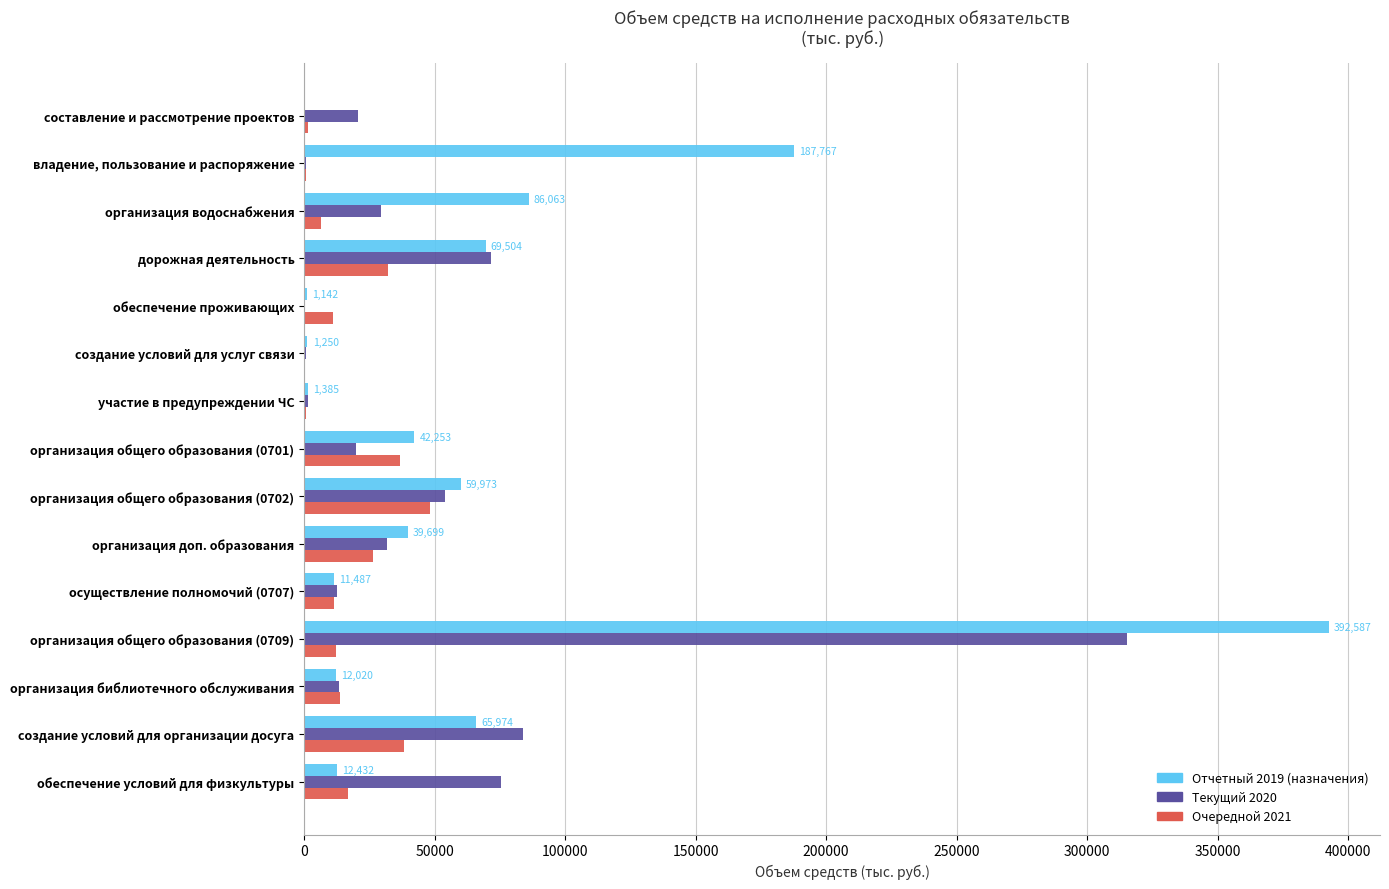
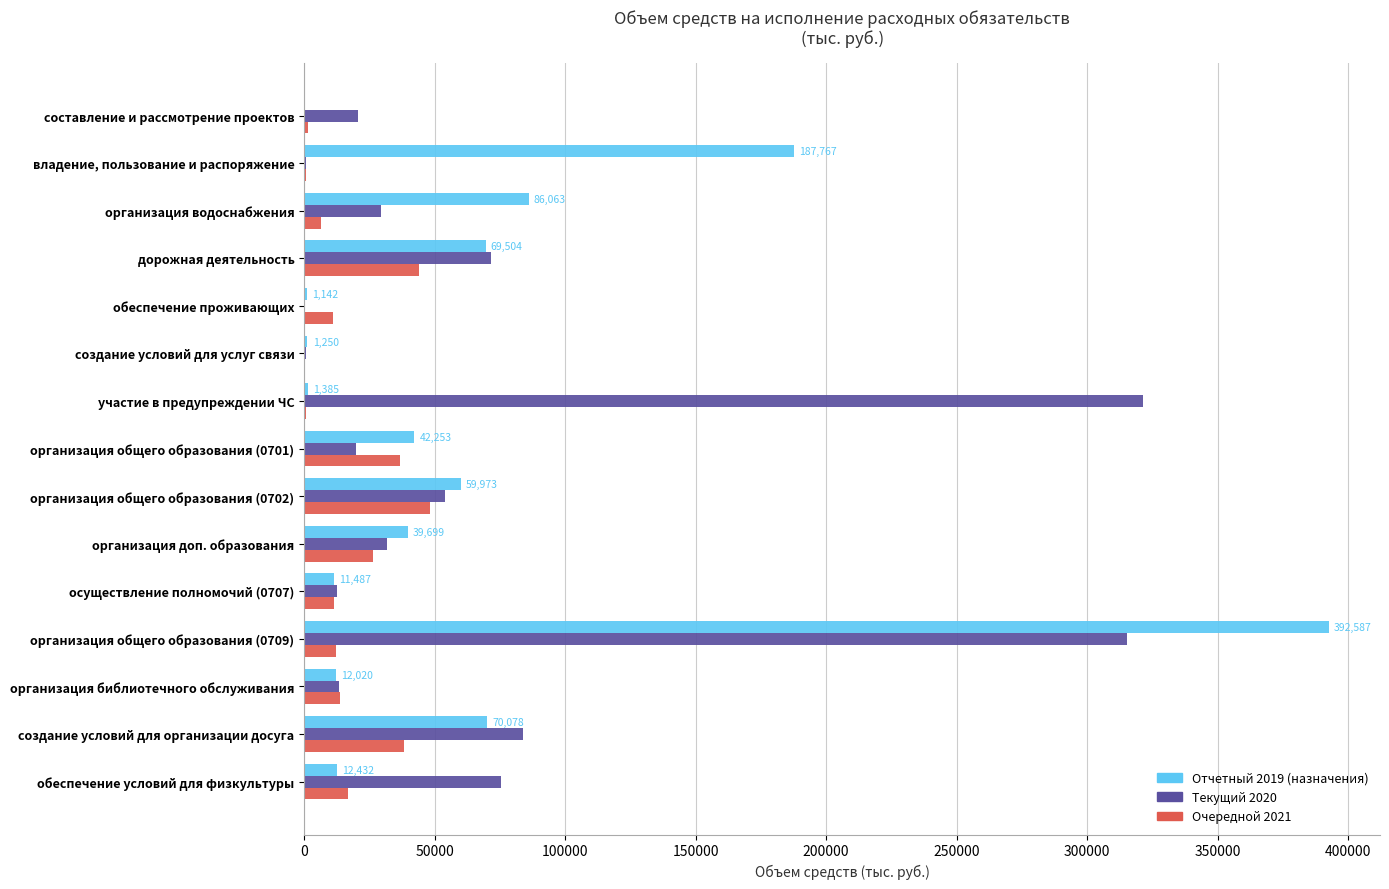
  {
    "Отчетный 2019 (назначения)": {
      "владение, пользование и распоряжение": "187,767",
      "организация водоснабжения": "86,063",
      "дорожная деятельность": "69,504",
      "обеспечение проживающих": "1,142",
      "создание условий для услуг связи": "1,250",
      "участие в предупреждении ЧС": "1,385",
      "организация общего образования (0701)": "42,253",
      "организация общего образования (0702)": "59,973",
      "организация доп. образования": "39,699",
      "осуществление полномочий (0707)": "11,487",
      "организация общего образования (0709)": "392,587",
      "организация библиотечного обслуживания": "12,020",
-     "создание условий для организации досуга": "65,974",
+     "создание условий для организации досуга": "70,078",
      "обеспечение условий для физкультуры": "12,432"
    },
    "Текущий 2020": {
      "составление и рассмотрение проектов": "21000",
      "организация водоснабжения": "29000",
      "дорожная деятельность": "72000",
-     "участие в предупреждении ЧС": "1000",
+     "участие в предупреждении ЧС": "321000",
      "организация общего образования (0701)": "20000",
      "организация общего образования (0702)": "54000",
      "организация доп. образования": "32000",
      "осуществление полномочий (0707)": "13000",
      "организация общего образования (0709)": "315000",
      "организация библиотечного обслуживания": "13000",
      "создание условий для организации досуга": "84000",
      "обеспечение условий для физкультуры": "75000"
    },
    "Очередной 2021": {
      "составление и рассмотрение проектов": "2000",
      "организация водоснабжения": "7000",
-     "дорожная деятельность": "32000",
+     "дорожная деятельность": "44000",
      "обеспечение проживающих": "11000",
      "организация общего образования (0701)": "37000",
      "организация общего образования (0702)": "48000",
      "организация доп. образования": "26000",
      "осуществление полномочий (0707)": "11000",
      "организация общего образования (0709)": "12000",
      "организация библиотечного обслуживания": "14000",
      "создание условий для организации досуга": "38000",
      "обеспечение условий для физкультуры": "17000"
    }
  }
